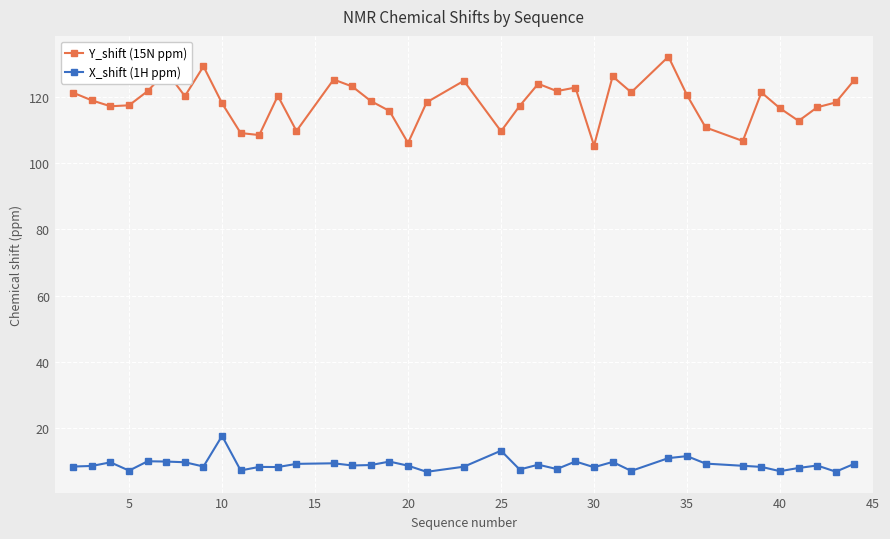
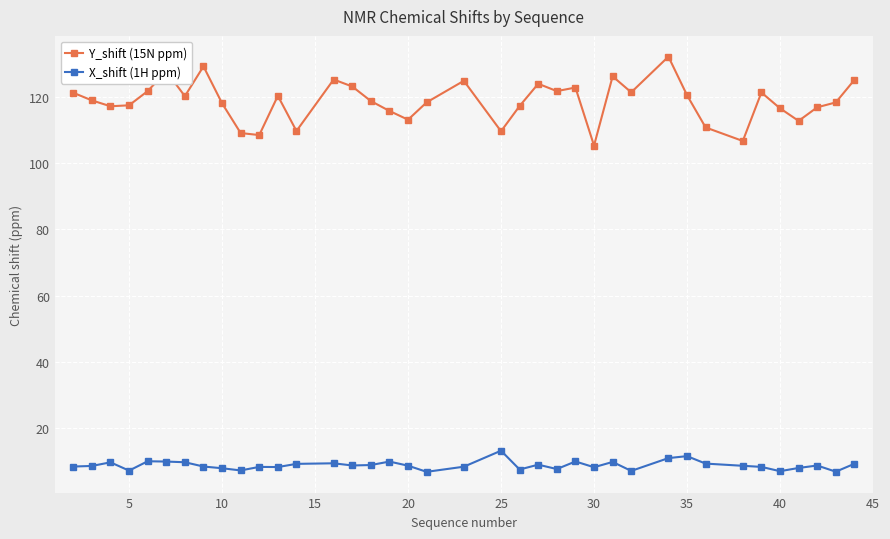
  {
    "Y_shift (15N ppm)": {
      "5": 118,
      "10": 118,
-     "20": 106,
+     "20": 113,
      "25": 110,
      "30": 105,
      "35": 121,
      "40": 117
    },
    "X_shift (1H ppm)": {
      "5": 7,
-     "10": 17,
+     "10": 8,
      "20": 8,
      "25": 13,
      "30": 8,
      "35": 11,
      "40": 7
    }
  }
